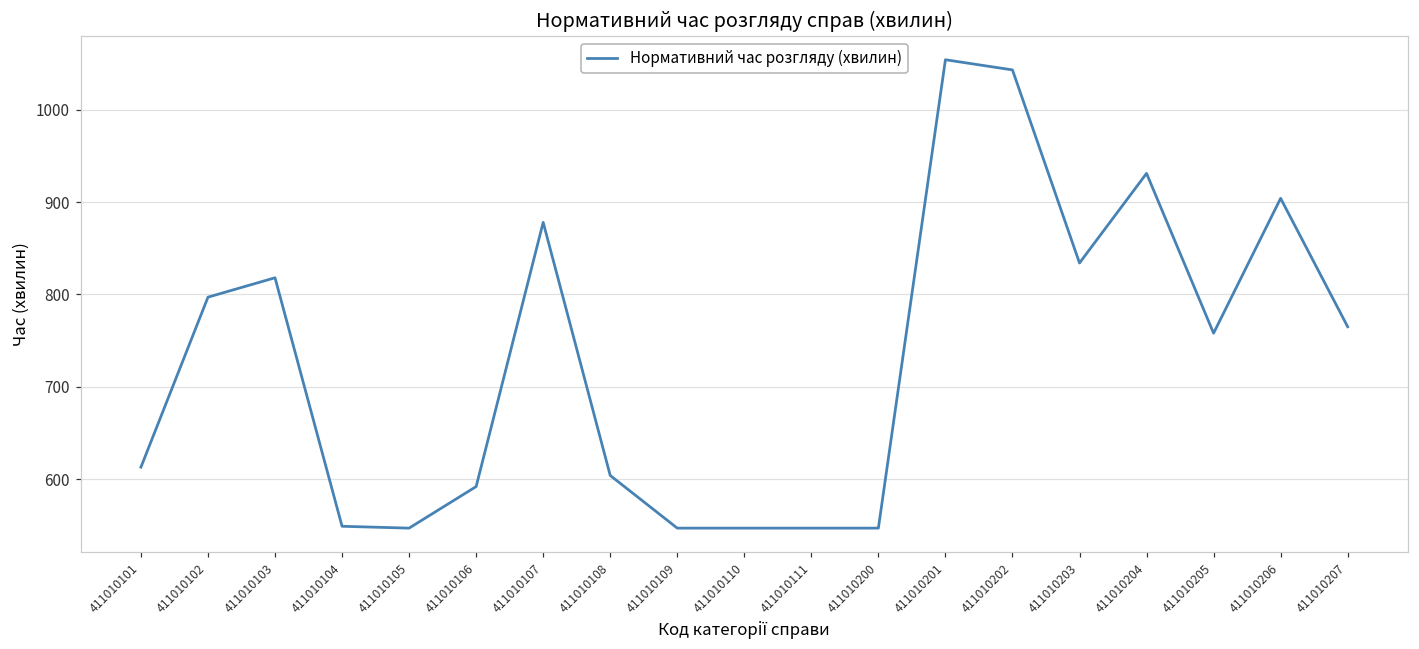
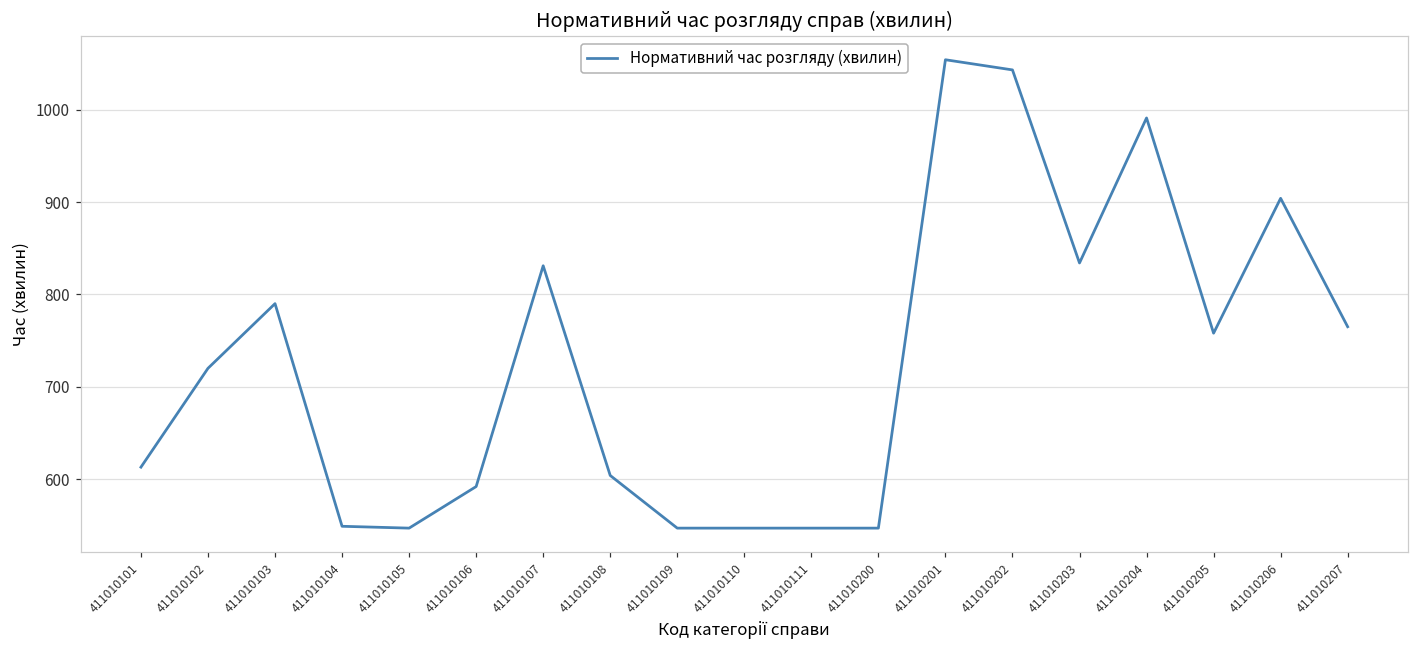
  {
    "411010101": 610,
-   "411010102": 800,
-   "411010103": 820,
+   "411010102": 720,
+   "411010103": 790,
    "411010104": 550,
    "411010105": 550,
    "411010106": 590,
-   "411010107": 880,
+   "411010107": 830,
    "411010108": 600,
    "411010109": 550,
    "411010110": 550,
    "411010111": 550,
    "411010200": 550,
    "411010201": 1050,
    "411010202": 1040,
    "411010203": 830,
-   "411010204": 930,
+   "411010204": 990,
    "411010205": 760,
    "411010206": 900,
    "411010207": 770
  }
